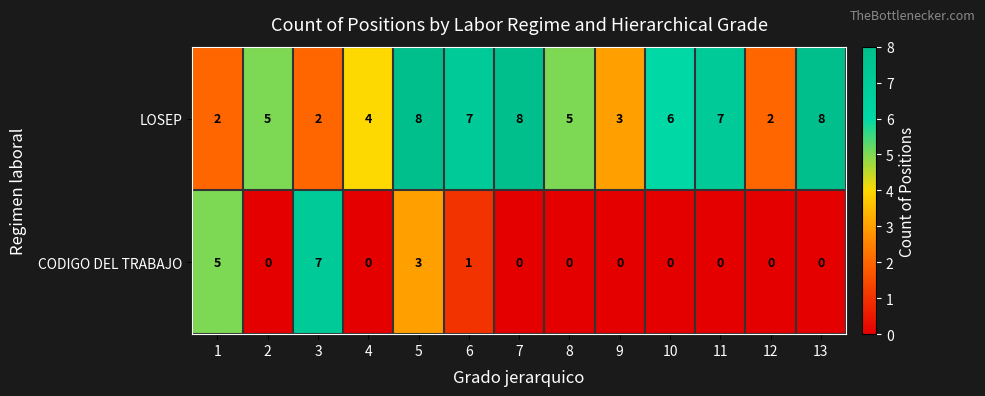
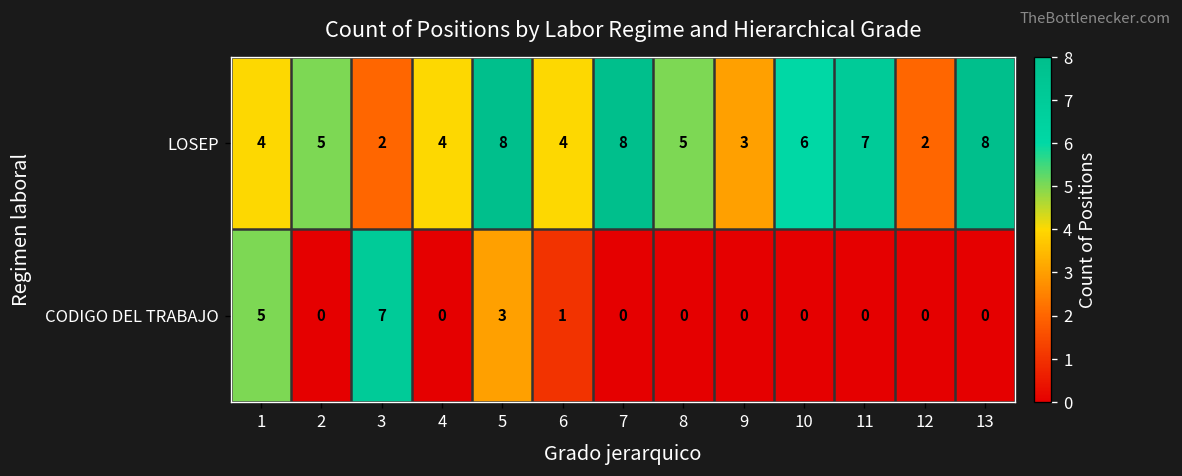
  {
    "LOSEP": {
-     "1": 2,
+     "1": 4,
      "2": 5,
      "3": 2,
      "4": 4,
      "5": 8,
-     "6": 7,
+     "6": 4,
      "7": 8,
      "8": 5,
      "9": 3,
      "10": 6,
      "11": 7,
      "12": 2,
      "13": 8
    },
    "CODIGO DEL TRABAJO": {
      "1": 5,
      "2": 0,
      "3": 7,
      "4": 0,
      "5": 3,
      "6": 1,
      "7": 0,
      "8": 0,
      "9": 0,
      "10": 0,
      "11": 0,
      "12": 0,
      "13": 0
    }
  }
